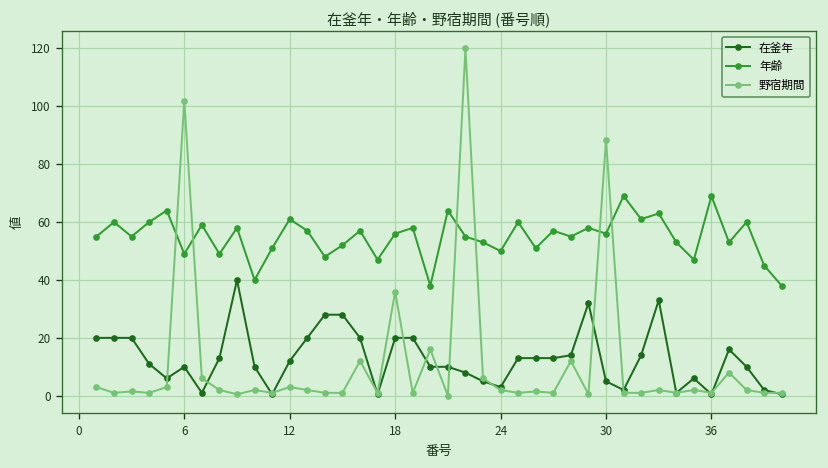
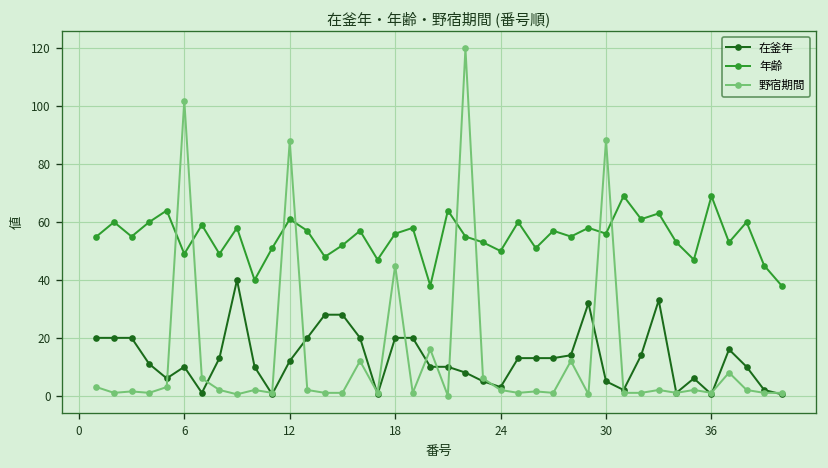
  {
    "野宿期間": {
      "6": 102,
-     "12": 3,
-     "18": 36,
+     "12": 88,
+     "18": 45,
      "30": 88
    }
  }
